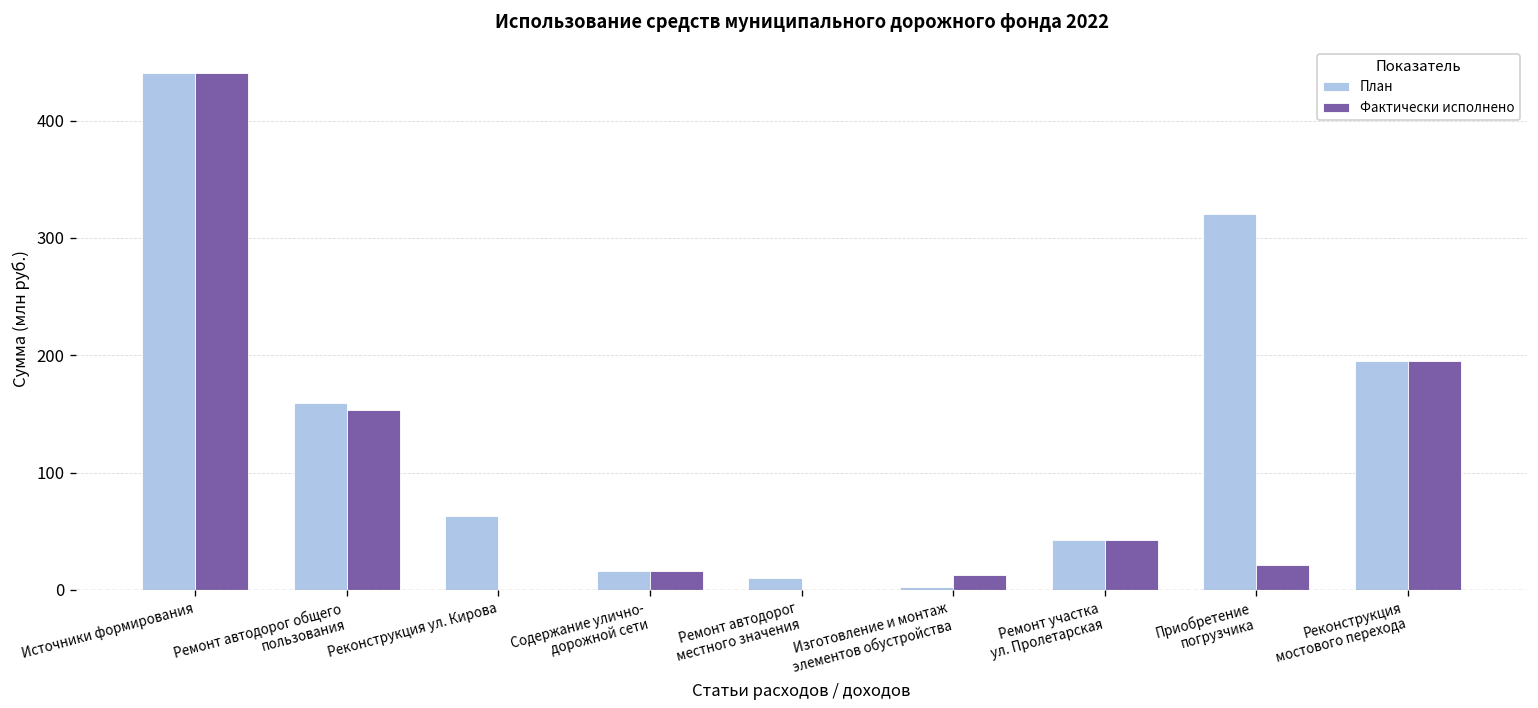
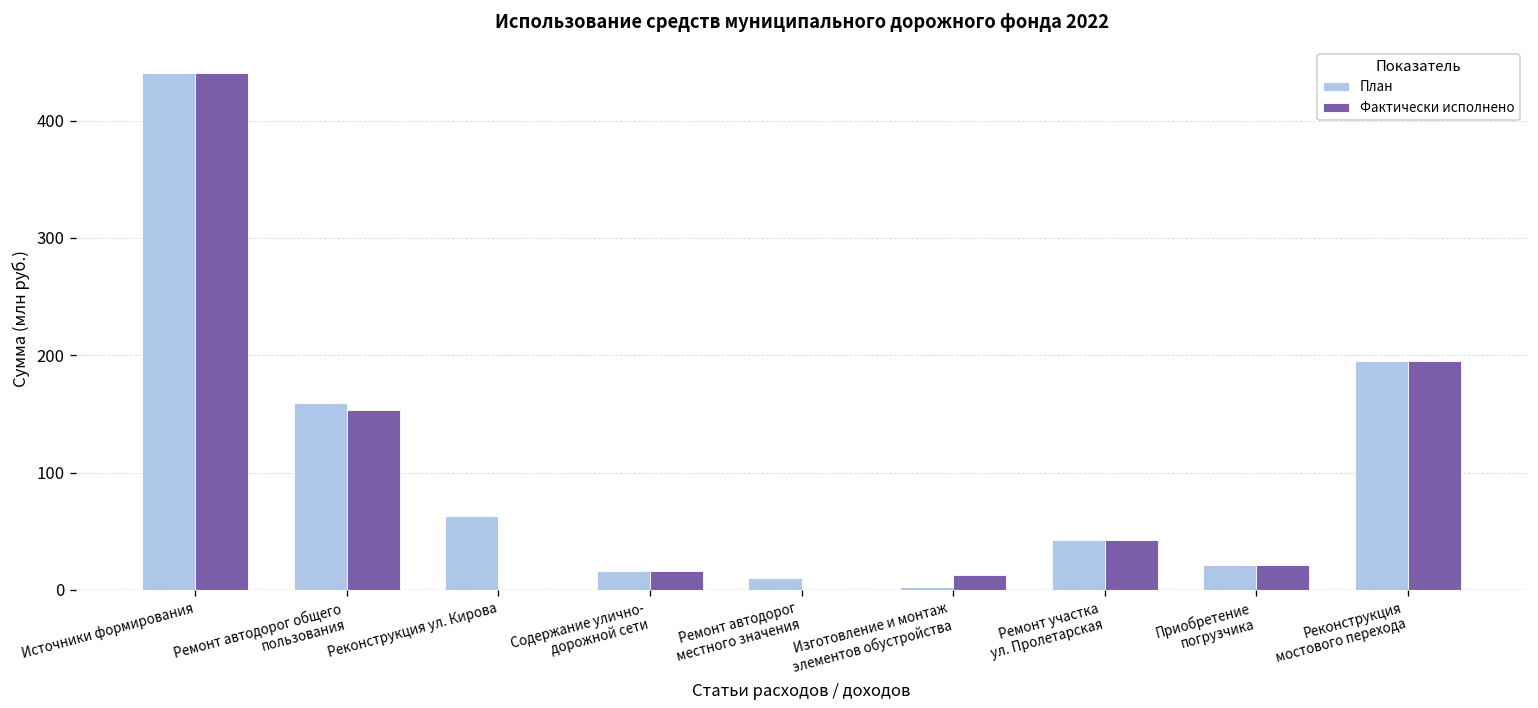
  {
    "План": {
      "Источники формирования": 440,
      "Ремонт автодорог общего пользования": 160,
      "Реконструкция ул. Кирова": 60,
      "Содержание улично- дорожной сети": 20,
      "Ремонт автодорог местного значения": 10,
      "Изготовление и монтаж элементов обустройства": 0,
      "Ремонт участка ул. Пролетарская": 40,
-     "Приобретение погрузчика": 320,
+     "Приобретение погрузчика": 20,
      "Реконструкция мостового перехода": 200
    },
    "Фактически исполнено": {
      "Источники формирования": 440,
      "Ремонт автодорог общего пользования": 150,
      "Реконструкция ул. Кирова": 0,
      "Содержание улично- дорожной сети": 20,
      "Ремонт автодорог местного значения": 0,
      "Изготовление и монтаж элементов обустройства": 10,
      "Ремонт участка ул. Пролетарская": 40,
      "Приобретение погрузчика": 20,
      "Реконструкция мостового перехода": 200
    }
  }
